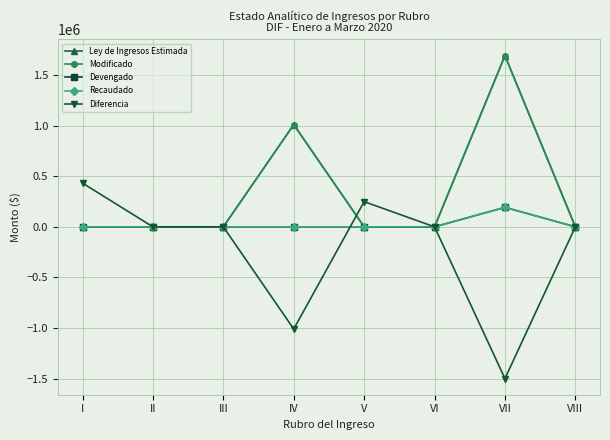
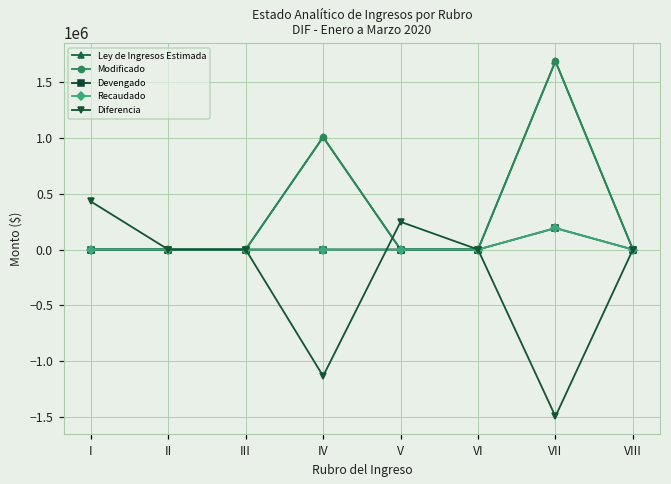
  {
    "Diferencia": {
      "I": 430000,
-     "IV": -1010000,
+     "IV": -1140000,
      "V": 250000,
      "VII": -1500000
    }
  }
